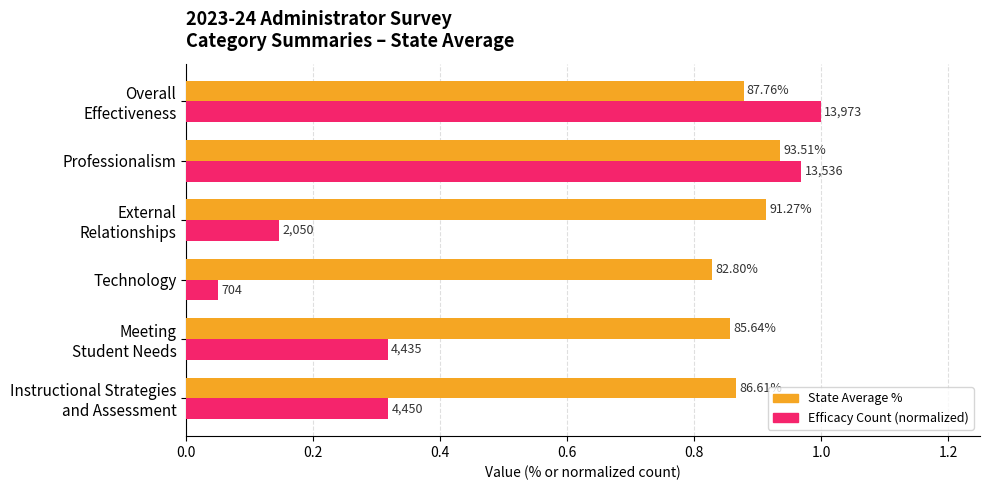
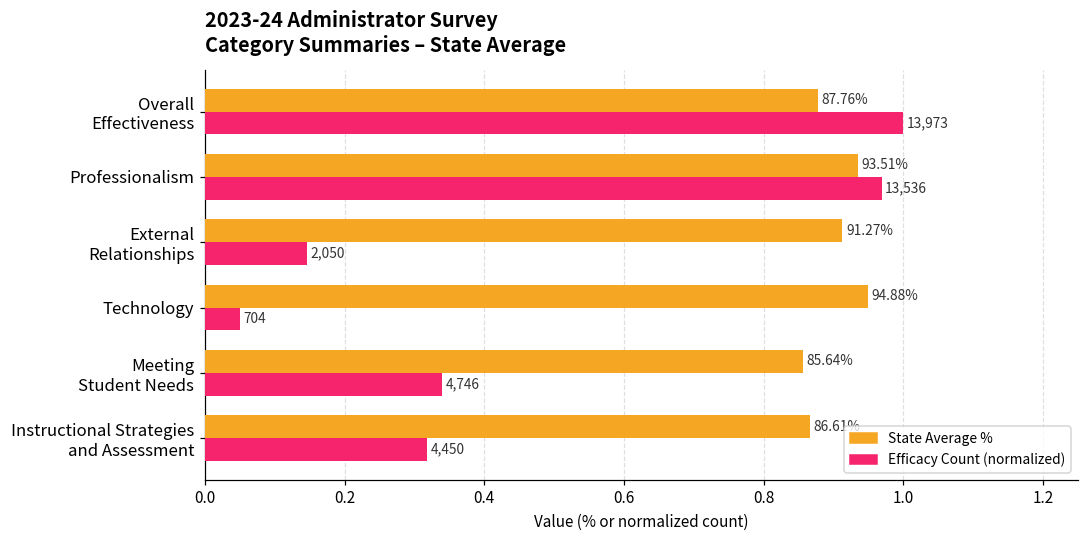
  {
    "State Average %": {
      "Overall Effectiveness": "87.76%",
      "Professionalism": "93.51%",
      "External Relationships": "91.27%",
-     "Technology": "82.80%",
+     "Technology": "94.88%",
      "Meeting Student Needs": "85.64%"
    },
    "Efficacy Count (normalized)": {
-     "Meeting Student Needs": "4,435"
+     "Meeting Student Needs": "4,746"
    }
  }
